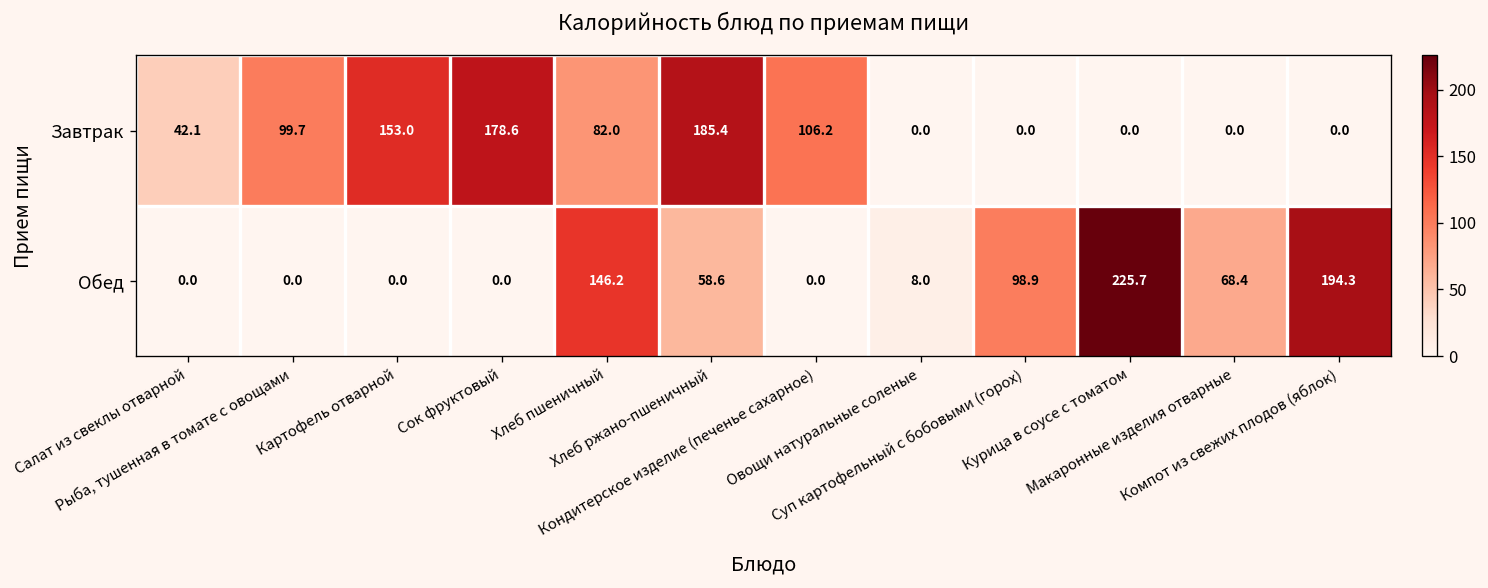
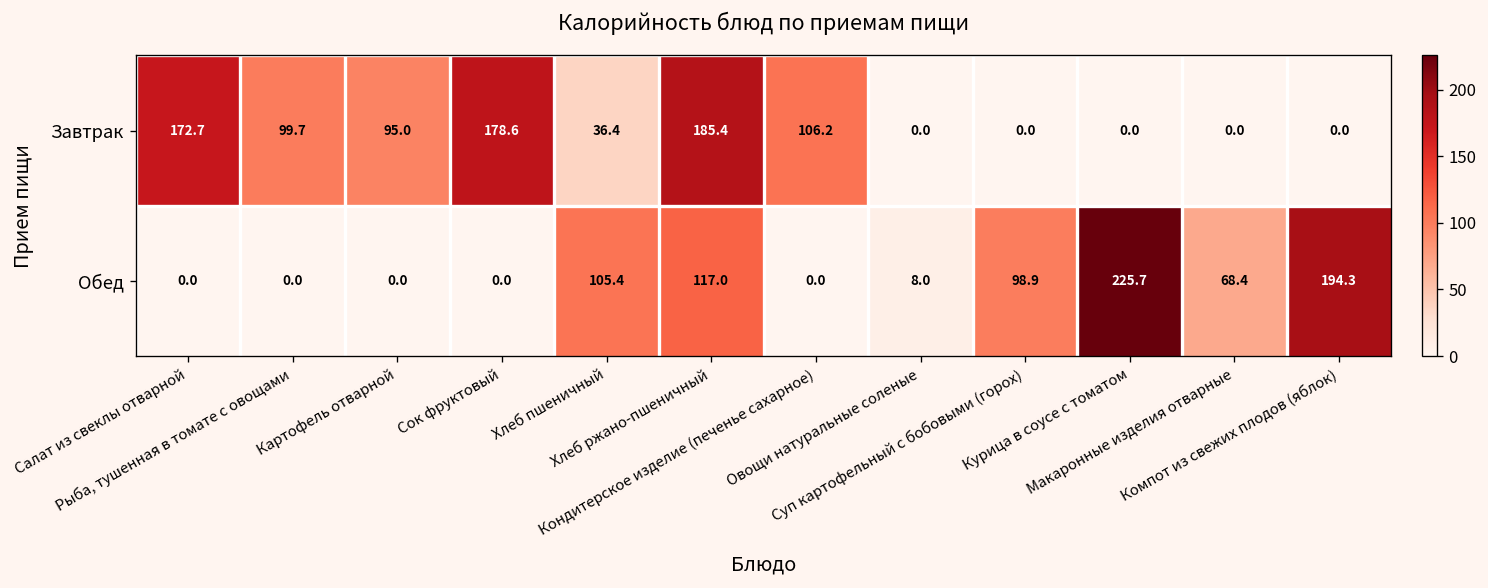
  {
    "Завтрак": {
-     "Салат из свеклы отварной": 42.1,
+     "Салат из свеклы отварной": 172.7,
      "Рыба, тушенная в томате с овощами": 99.7,
-     "Картофель отварной": 153.0,
+     "Картофель отварной": 95.0,
      "Сок фруктовый": 178.6,
-     "Хлеб пшеничный": 82.0,
+     "Хлеб пшеничный": 36.4,
      "Хлеб ржано-пшеничный": 185.4,
      "Кондитерское изделие (печенье сахарное)": 106.2,
      "Овощи натуральные соленые": 0.0,
      "Суп картофельный с бобовыми (горох)": 0.0,
      "Курица в соусе с томатом": 0.0,
      "Макаронные изделия отварные": 0.0,
      "Компот из свежих плодов (яблок)": 0.0
    },
    "Обед": {
      "Салат из свеклы отварной": 0.0,
      "Рыба, тушенная в томате с овощами": 0.0,
      "Картофель отварной": 0.0,
      "Сок фруктовый": 0.0,
-     "Хлеб пшеничный": 146.2,
-     "Хлеб ржано-пшеничный": 58.6,
+     "Хлеб пшеничный": 105.4,
+     "Хлеб ржано-пшеничный": 117.0,
      "Кондитерское изделие (печенье сахарное)": 0.0,
      "Овощи натуральные соленые": 8.0,
      "Суп картофельный с бобовыми (горох)": 98.9,
      "Курица в соусе с томатом": 225.7,
      "Макаронные изделия отварные": 68.4,
      "Компот из свежих плодов (яблок)": 194.3
    }
  }
